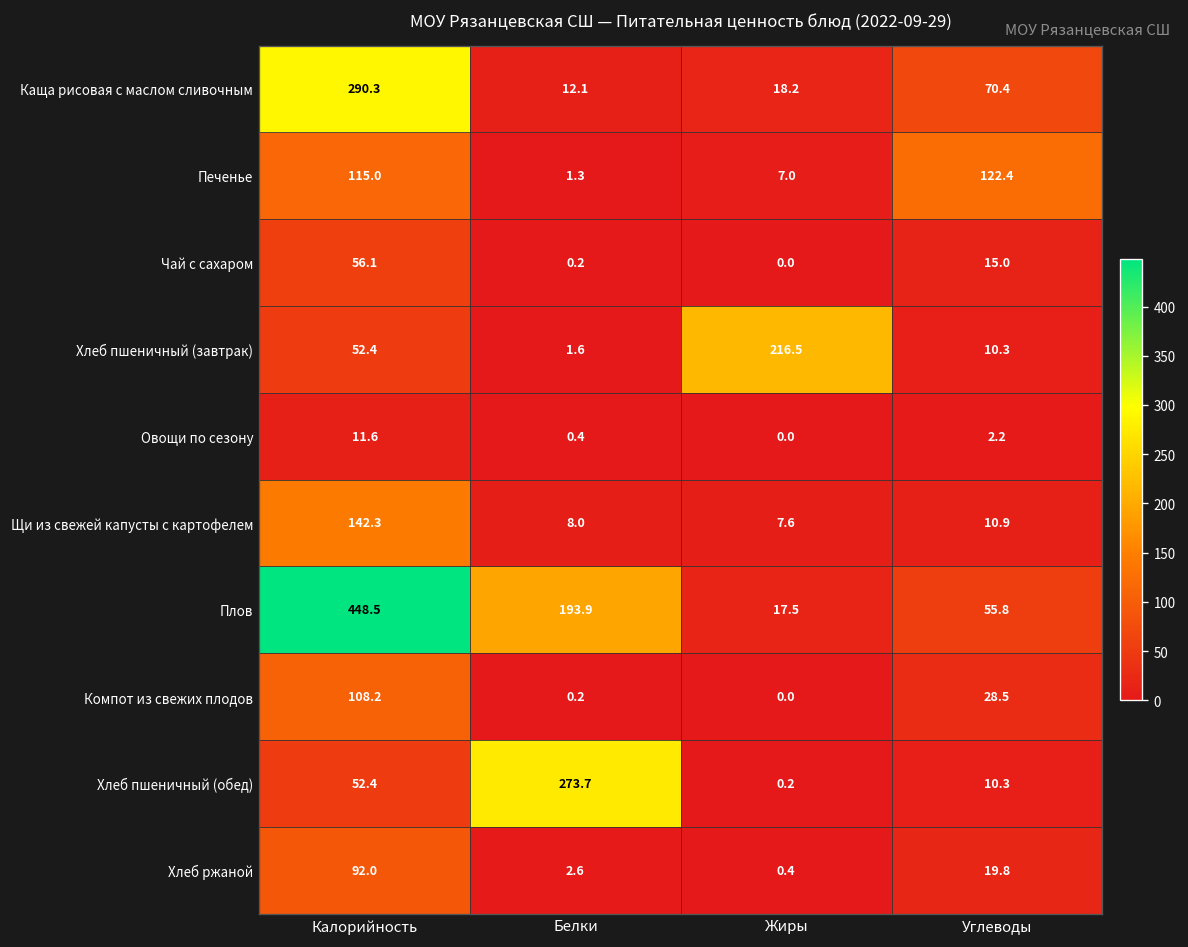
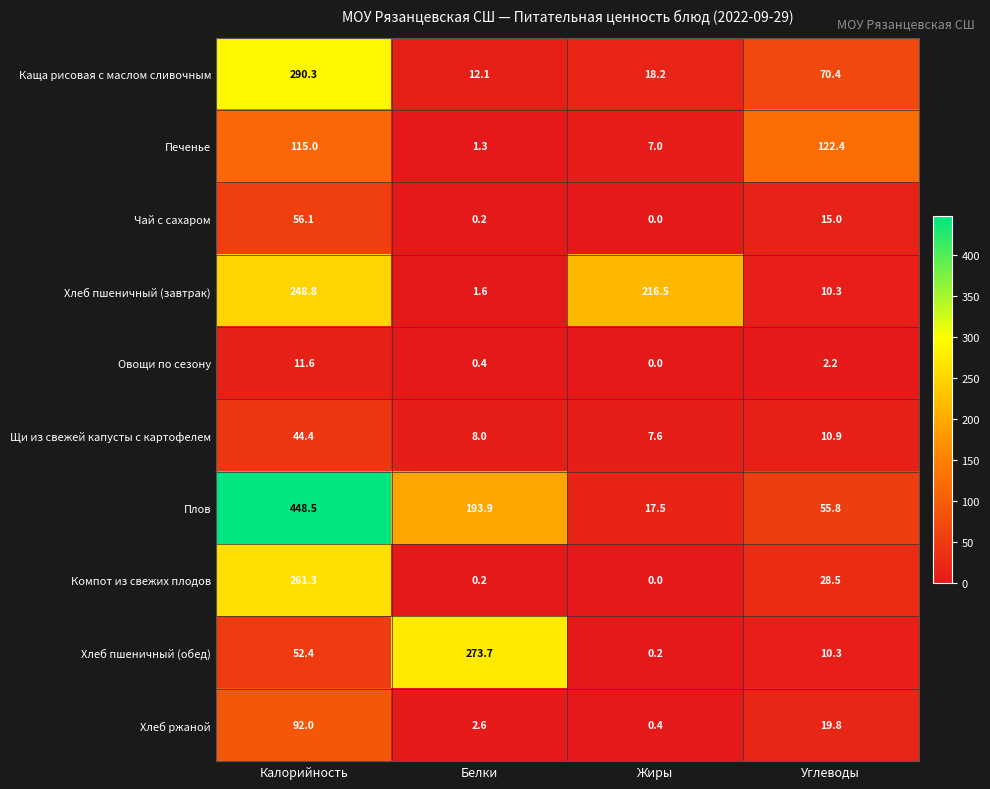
  {
    "Каща рисовая с маслом сливочным": {
      "Калорийность": 290.3,
      "Белки": 12.1,
      "Жиры": 18.2,
      "Углеводы": 70.4
    },
    "Печенье": {
      "Калорийность": 115.0,
      "Белки": 1.3,
      "Жиры": 7.0,
      "Углеводы": 122.4
    },
    "Чай с сахаром": {
      "Калорийность": 56.1,
      "Белки": 0.2,
      "Жиры": 0.0,
      "Углеводы": 15.0
    },
    "Хлеб пшеничный (завтрак)": {
-     "Калорийность": 52.4,
+     "Калорийность": 248.8,
      "Белки": 1.6,
      "Жиры": 216.5,
      "Углеводы": 10.3
    },
    "Овощи по сезону": {
      "Калорийность": 11.6,
      "Белки": 0.4,
      "Жиры": 0.0,
      "Углеводы": 2.2
    },
    "Щи из свежей капусты с картофелем": {
-     "Калорийность": 142.3,
+     "Калорийность": 44.4,
      "Белки": 8.0,
      "Жиры": 7.6,
      "Углеводы": 10.9
    },
    "Плов": {
      "Калорийность": 448.5,
      "Белки": 193.9,
      "Жиры": 17.5,
      "Углеводы": 55.8
    },
    "Компот из свежих плодов": {
-     "Калорийность": 108.2,
+     "Калорийность": 261.3,
      "Белки": 0.2,
      "Жиры": 0.0,
      "Углеводы": 28.5
    },
    "Хлеб пшеничный (обед)": {
      "Калорийность": 52.4,
      "Белки": 273.7,
      "Жиры": 0.2,
      "Углеводы": 10.3
    },
    "Хлеб ржаной": {
      "Калорийность": 92.0,
      "Белки": 2.6,
      "Жиры": 0.4,
      "Углеводы": 19.8
    }
  }
